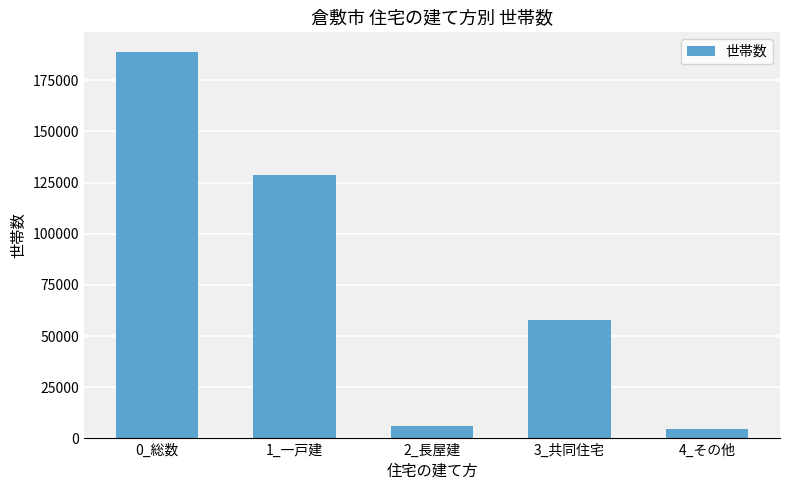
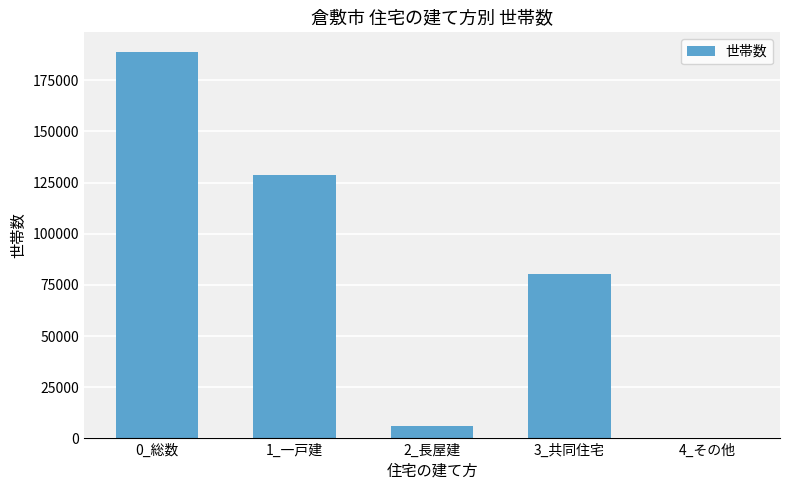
  {
    "0_総数": 189000,
    "1_一戸建": 129000,
    "2_長屋建": 6000,
-   "3_共同住宅": 58000,
-   "4_その他": 5000
+   "3_共同住宅": 80000,
+   "4_その他": 0
  }
